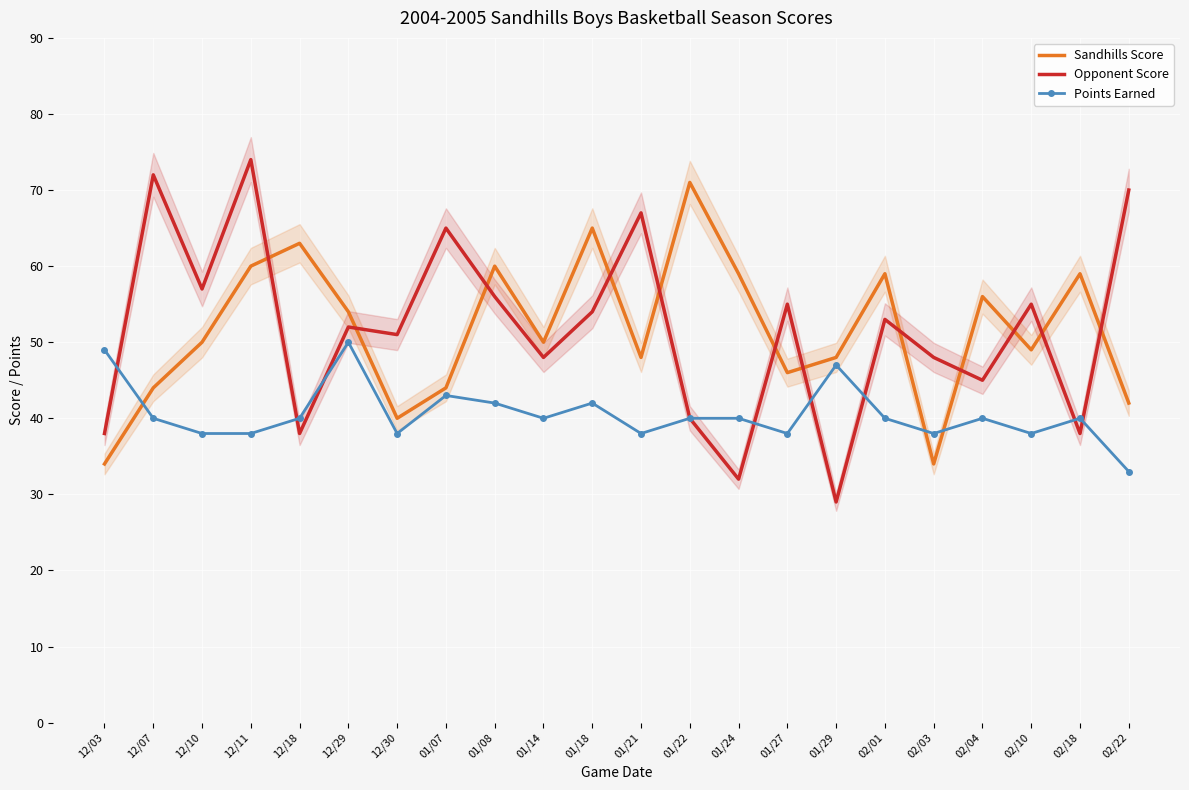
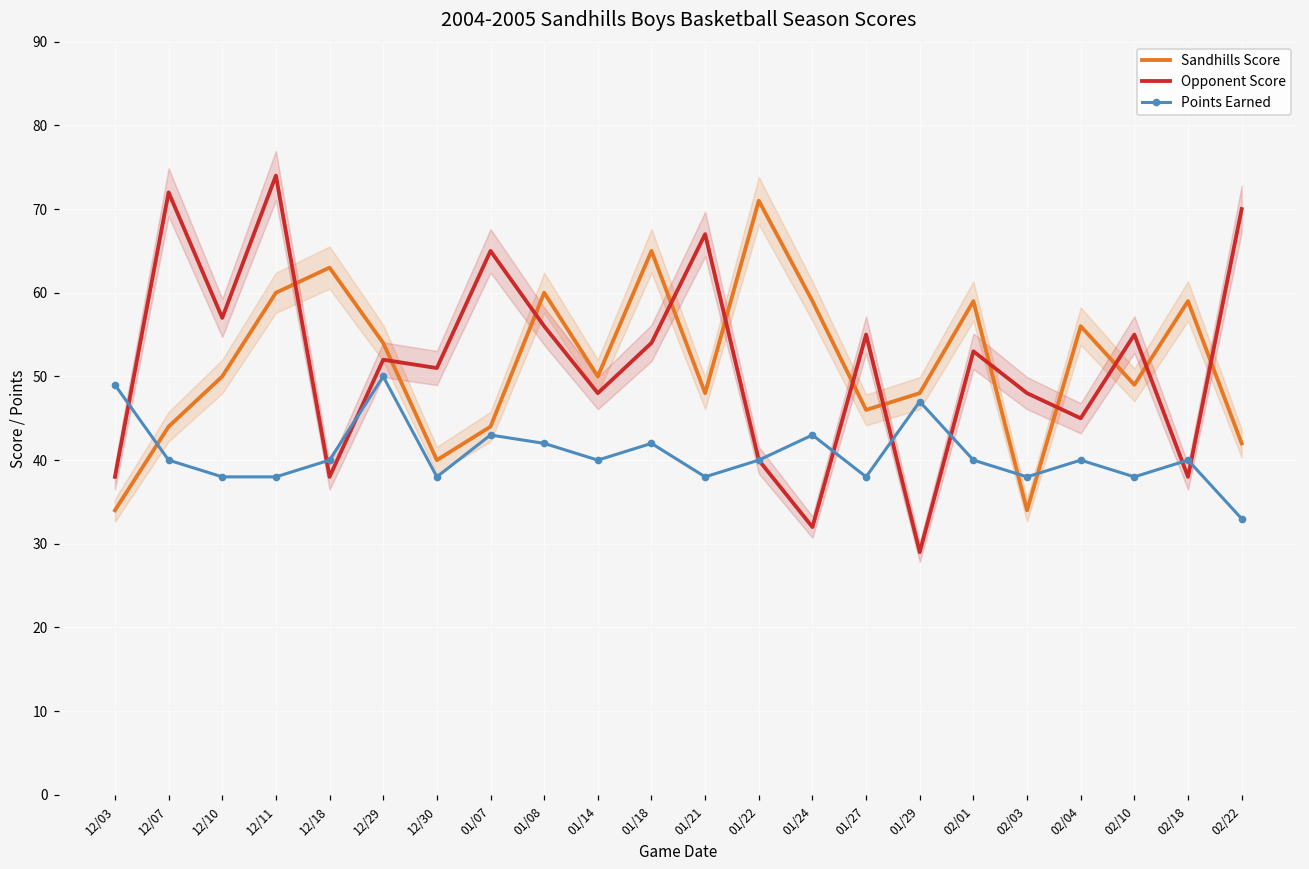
  {
    "Points Earned": {
      "12/03": 49,
      "12/07": 40,
      "12/10": 38,
      "12/11": 38,
      "12/18": 40,
      "12/29": 50,
      "12/30": 38,
      "01/07": 43,
      "01/08": 42,
      "01/14": 40,
      "01/18": 42,
      "01/21": 38,
-     "01/24": 40,
+     "01/24": 43,
      "01/27": 38,
      "01/29": 47,
      "02/01": 40,
      "02/03": 38,
      "02/04": 40,
      "02/10": 38,
      "02/18": 40,
      "02/22": 33
    }
  }
